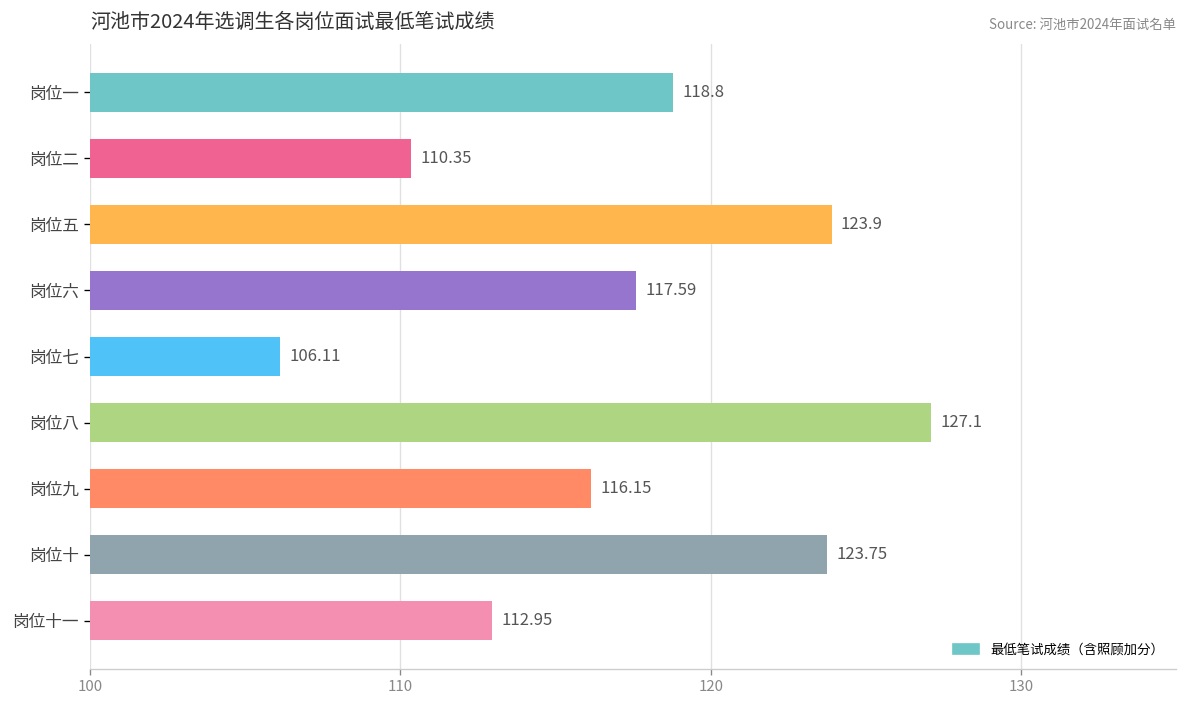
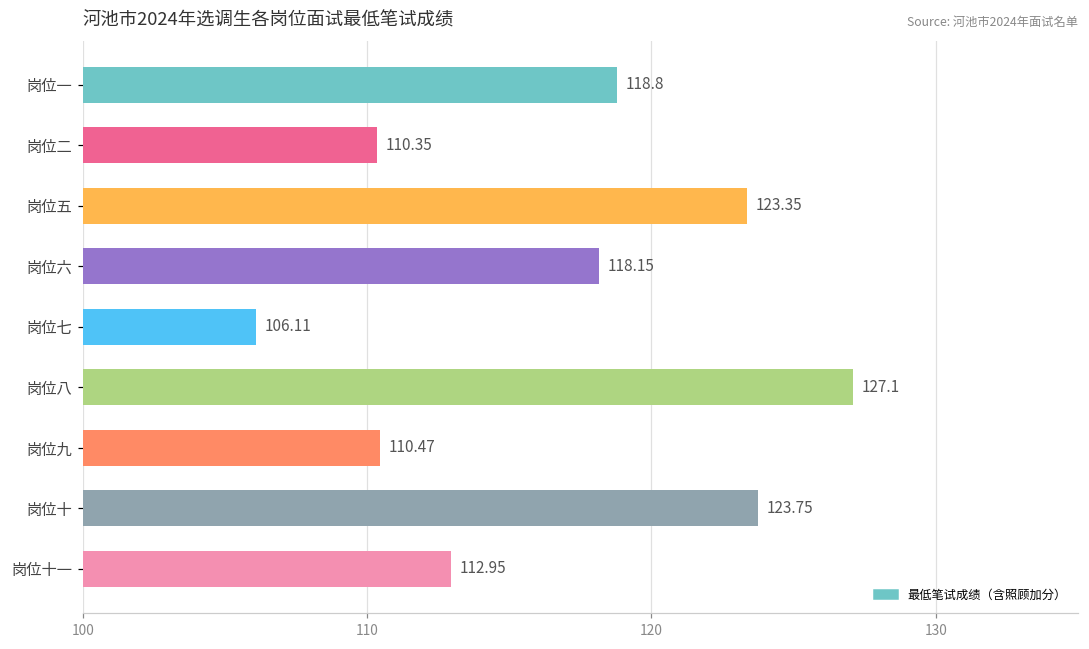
  {
    "岗位一": 118.8,
    "岗位二": 110.35,
-   "岗位五": 123.9,
-   "岗位六": 117.59,
+   "岗位五": 123.35,
+   "岗位六": 118.15,
    "岗位七": 106.11,
    "岗位八": 127.1,
-   "岗位九": 116.15,
+   "岗位九": 110.47,
    "岗位十": 123.75,
    "岗位十一": 112.95
  }
